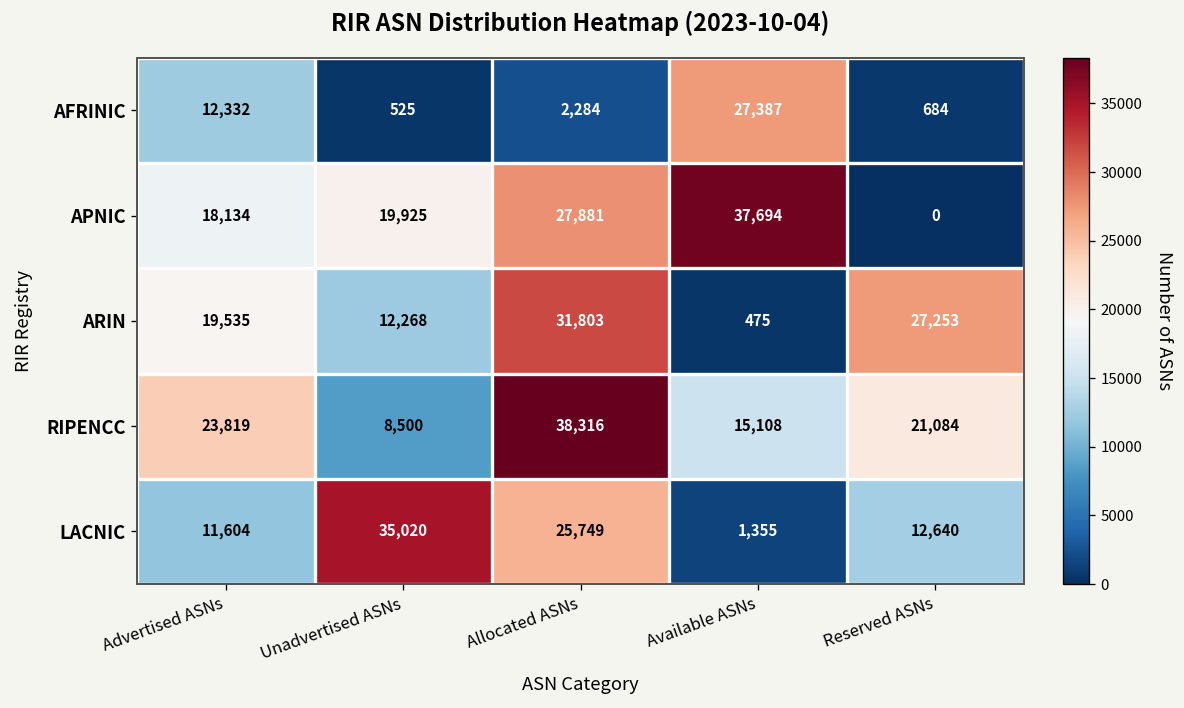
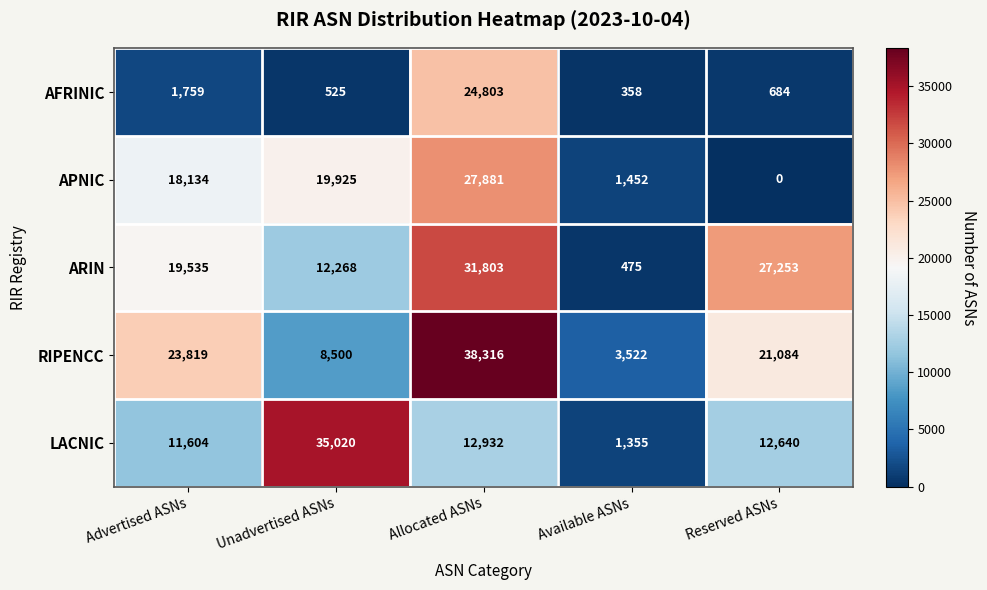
  {
    "AFRINIC": {
-     "Advertised ASNs": "12,332",
+     "Advertised ASNs": "1,759",
      "Unadvertised ASNs": "525",
-     "Allocated ASNs": "2,284",
-     "Available ASNs": "27,387",
+     "Allocated ASNs": "24,803",
+     "Available ASNs": "358",
      "Reserved ASNs": "684"
    },
    "APNIC": {
      "Advertised ASNs": "18,134",
      "Unadvertised ASNs": "19,925",
      "Allocated ASNs": "27,881",
-     "Available ASNs": "37,694",
+     "Available ASNs": "1,452",
      "Reserved ASNs": "0"
    },
    "ARIN": {
      "Advertised ASNs": "19,535",
      "Unadvertised ASNs": "12,268",
      "Allocated ASNs": "31,803",
      "Available ASNs": "475",
      "Reserved ASNs": "27,253"
    },
    "RIPENCC": {
      "Advertised ASNs": "23,819",
      "Unadvertised ASNs": "8,500",
      "Allocated ASNs": "38,316",
-     "Available ASNs": "15,108",
+     "Available ASNs": "3,522",
      "Reserved ASNs": "21,084"
    },
    "LACNIC": {
      "Advertised ASNs": "11,604",
      "Unadvertised ASNs": "35,020",
-     "Allocated ASNs": "25,749",
+     "Allocated ASNs": "12,932",
      "Available ASNs": "1,355",
      "Reserved ASNs": "12,640"
    }
  }
